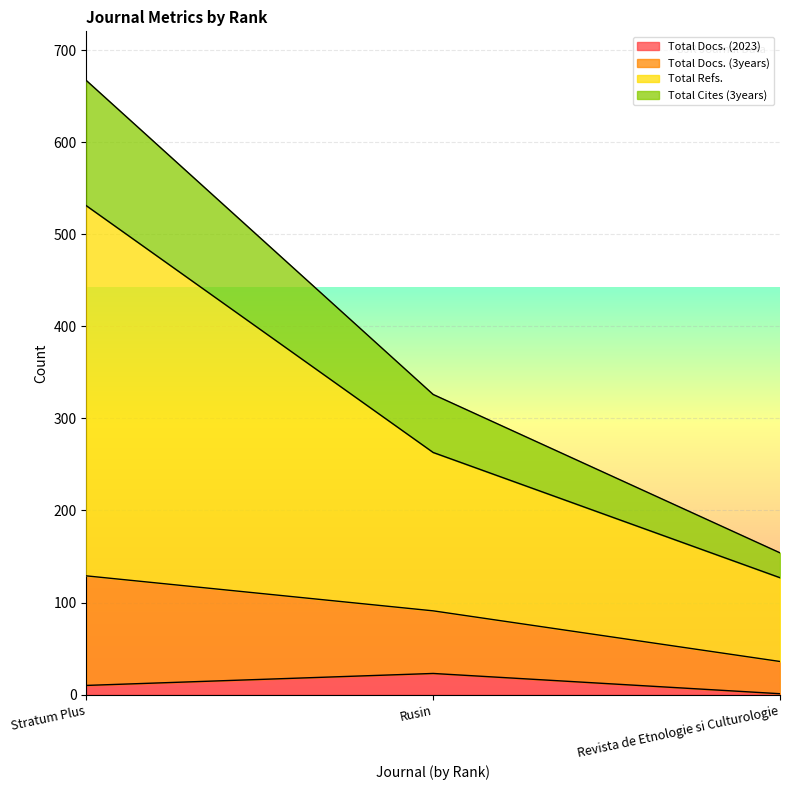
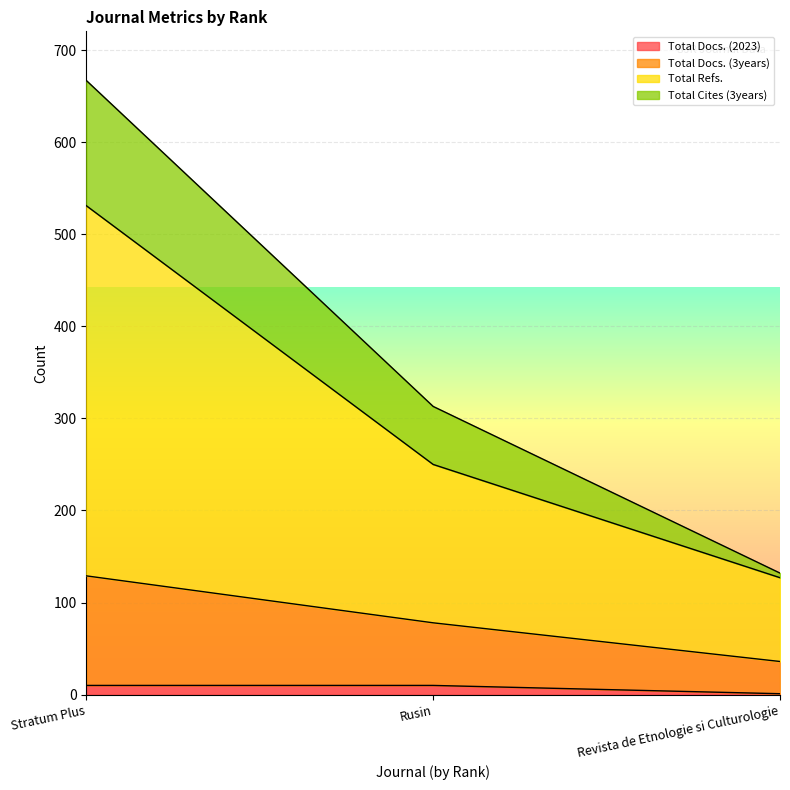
  {
    "Total Docs. (2023)": {
      "Stratum Plus": 10,
-     "Rusin": 20,
+     "Rusin": 10,
      "Revista de Etnologie si Culturologie": 0
    },
    "Total Docs. (3years)": {
      "Stratum Plus": 120,
      "Rusin": 70,
      "Revista de Etnologie si Culturologie": 40
    },
    "Total Refs.": {
      "Stratum Plus": 400,
      "Rusin": 170,
      "Revista de Etnologie si Culturologie": 90
    },
    "Total Cites (3years)": {
      "Stratum Plus": 140,
      "Rusin": 60,
-     "Revista de Etnologie si Culturologie": 30
+     "Revista de Etnologie si Culturologie": 10
    }
  }
